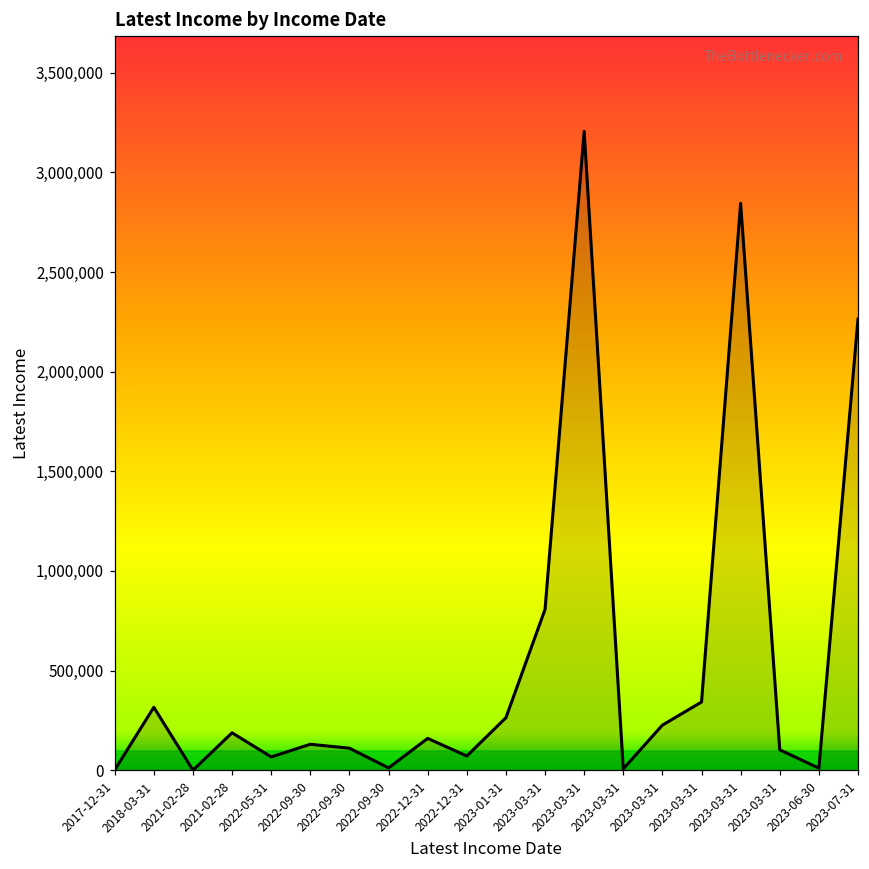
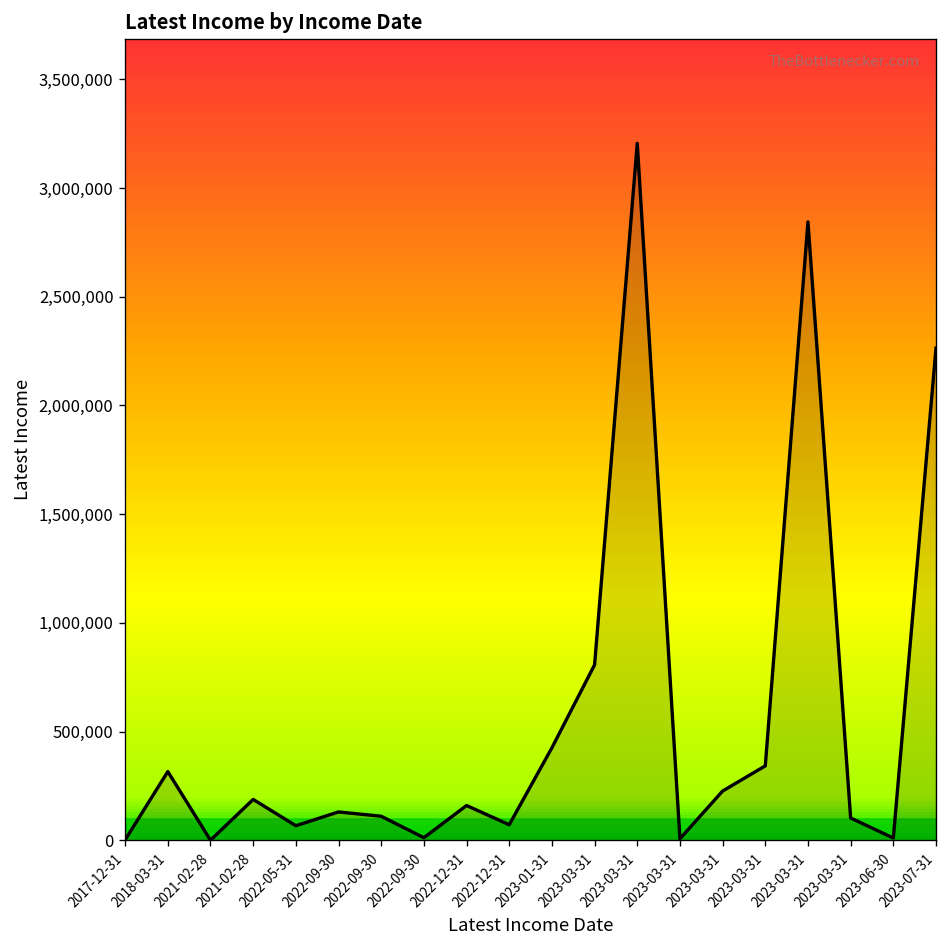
  {
    "2018-03-31": "320,000",
-   "2023-01-31": "260,000",
+   "2023-01-31": "430,000",
    "2023-07-31": "2,260,000"
  }
